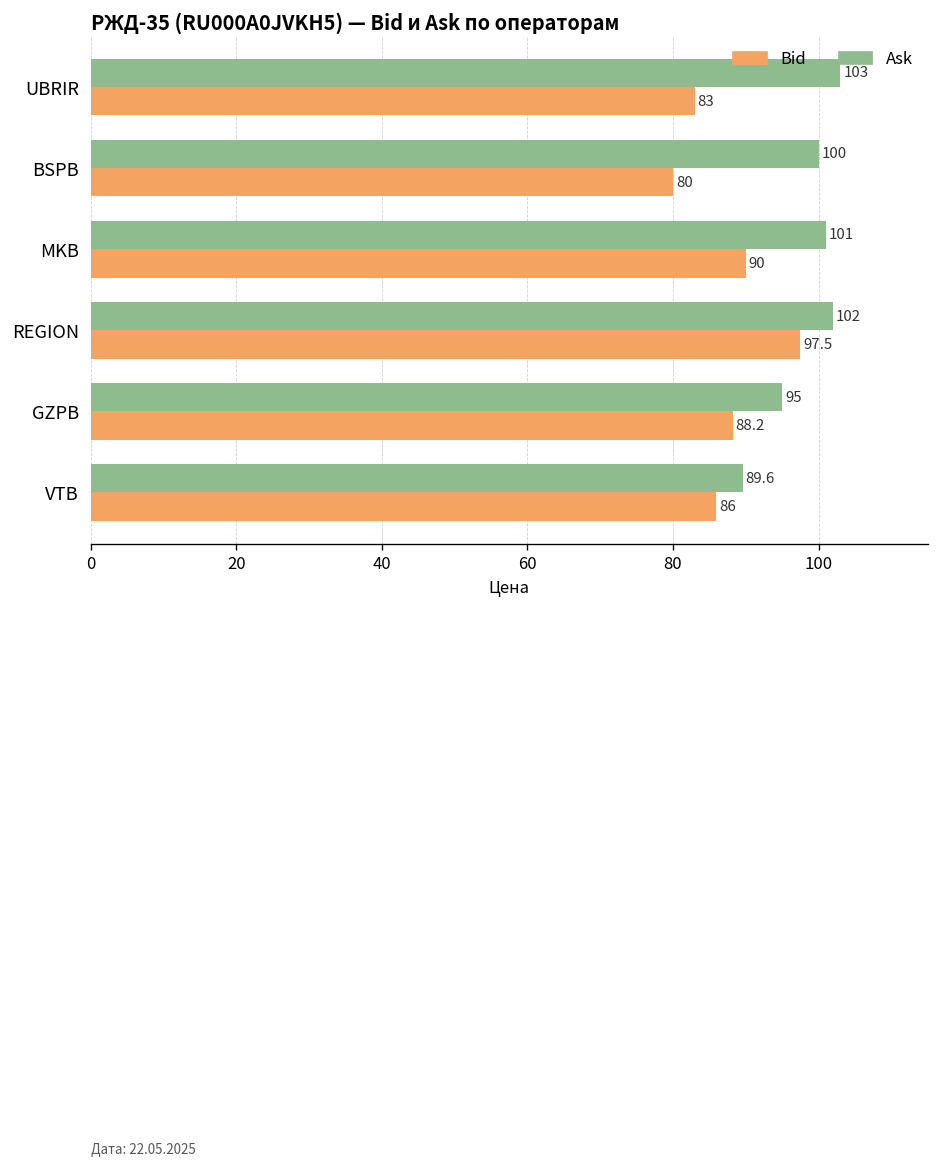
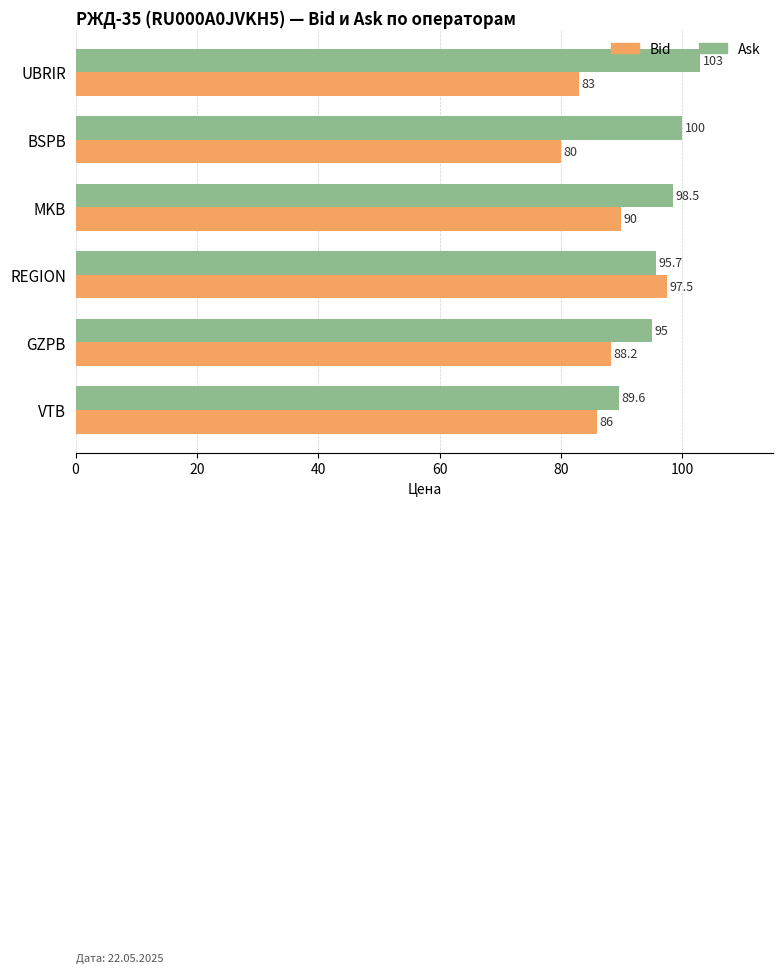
  {
    "Ask": {
      "UBRIR": 103,
      "BSPB": 100,
-     "MKB": 101,
-     "REGION": 102,
+     "MKB": 98.5,
+     "REGION": 95.7,
      "GZPB": 95,
      "VTB": 89.6
    },
    "Bid": {
      "UBRIR": 83,
      "BSPB": 80,
      "MKB": 90,
      "REGION": 97.5,
      "GZPB": 88.2,
      "VTB": 86
    }
  }
